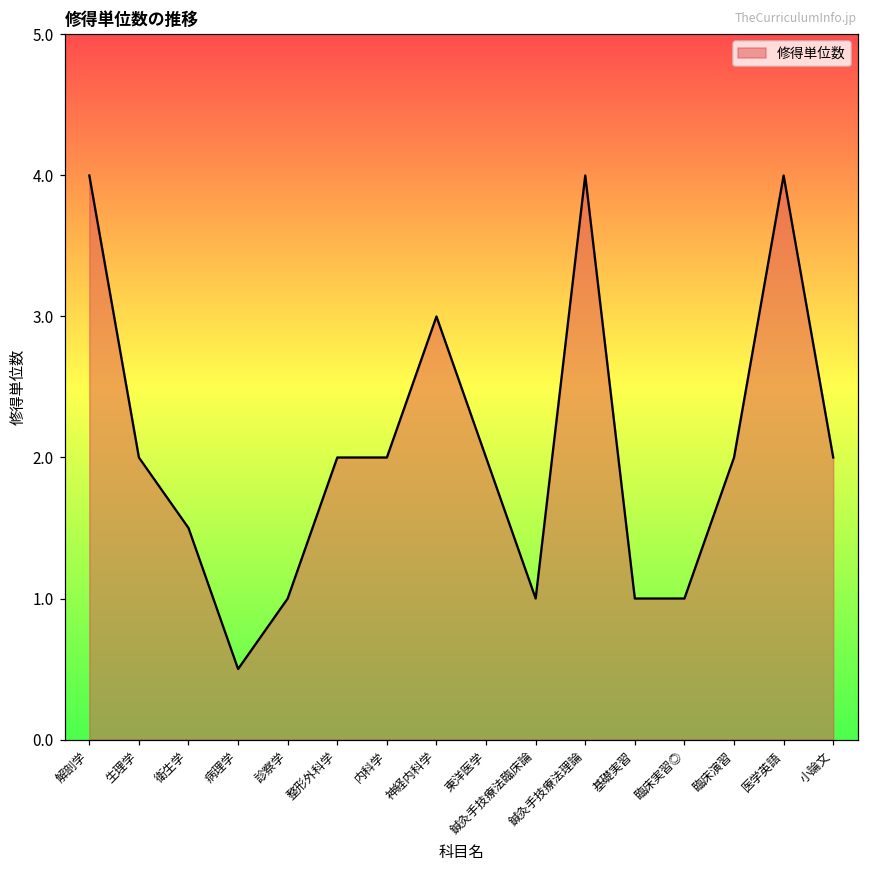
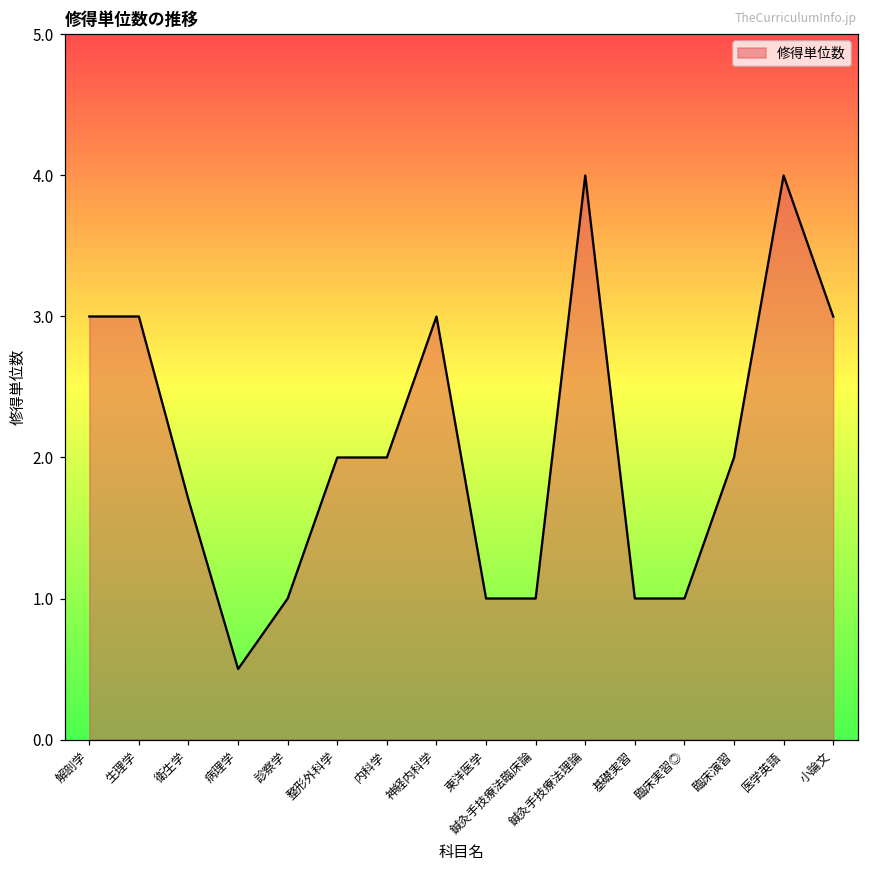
  {
-   "解剖学": 4,
-   "生理学": 2,
-   "衛生学": 1.5,
+   "解剖学": 3,
+   "生理学": 3,
+   "衛生学": 1.7,
    "病理学": 0.5,
    "診察学": 1.0,
    "整形外科学": 2.0,
    "内科学": 2.0,
    "神経内科学": 3.0,
-   "東洋医学": 2,
+   "東洋医学": 1,
    "鍼灸手技療法臨床論": 1.0,
    "鍼灸手技療法理論": 4.0,
    "基礎実習": 1.0,
    "臨床実習◎": 1.0,
    "臨床演習": 2.0,
    "医学英語": 4.0,
-   "小論文": 2
+   "小論文": 3
  }
